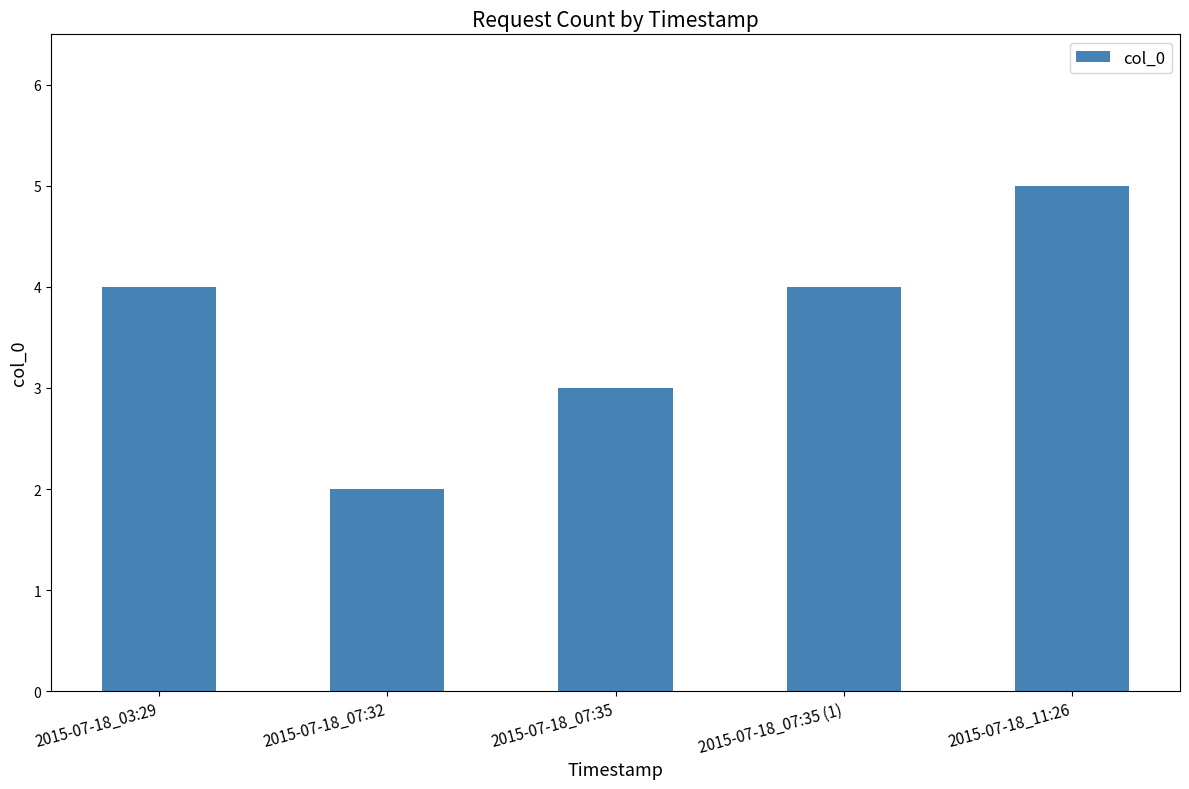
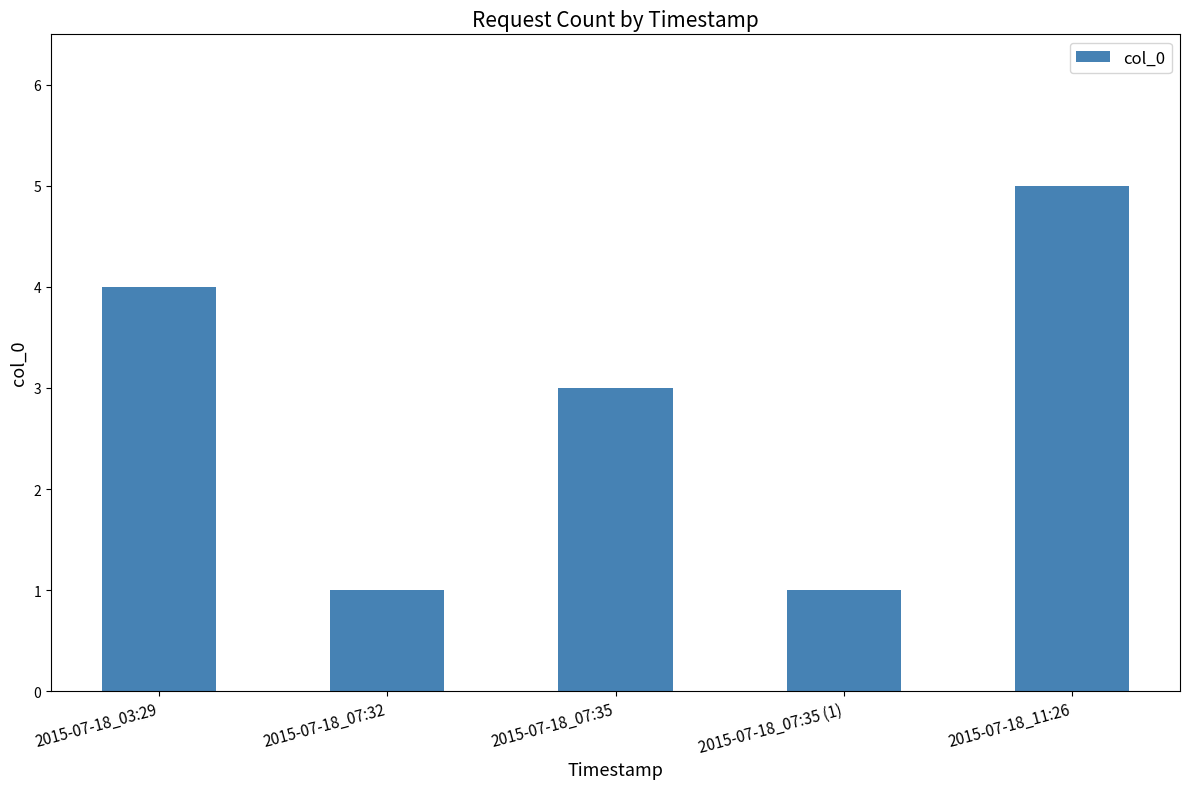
  {
    "2015-07-18_03:29": 4,
-   "2015-07-18_07:32": 2,
+   "2015-07-18_07:32": 1,
    "2015-07-18_07:35": 3,
-   "2015-07-18_07:35 (1)": 4,
+   "2015-07-18_07:35 (1)": 1,
    "2015-07-18_11:26": 5
  }
